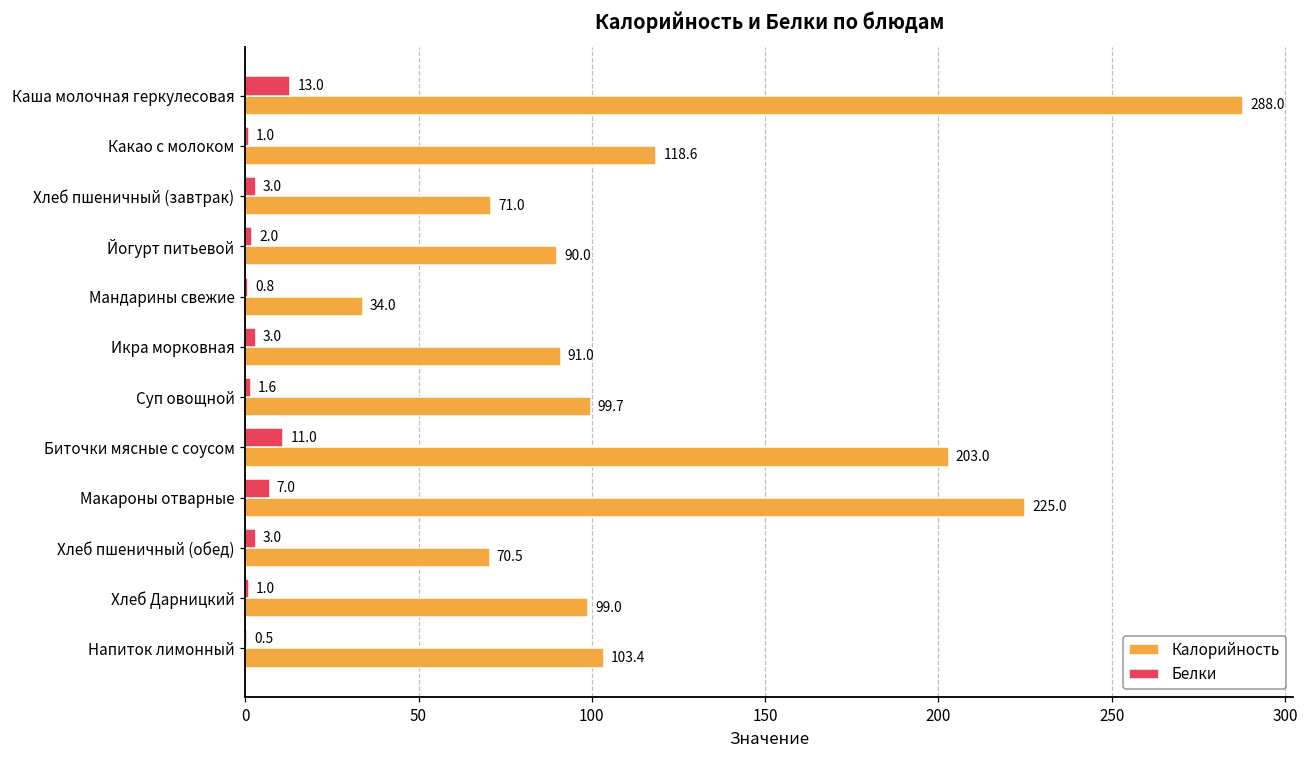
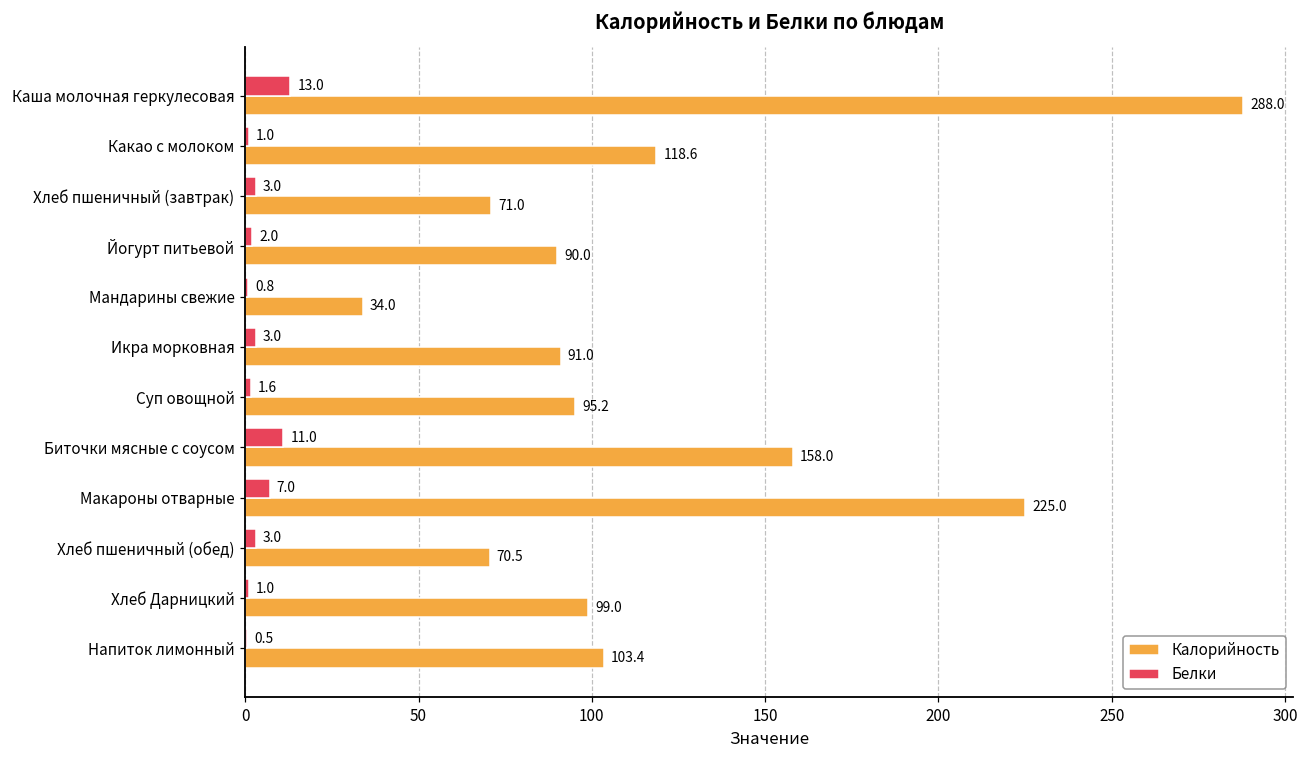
  {
    "Калорийность": {
      "Каша молочная геркулесовая": 288.0,
      "Какао с молоком": 118.6,
      "Хлеб пшеничный (завтрак)": 71.0,
      "Йогурт питьевой": 90.0,
      "Мандарины свежие": 34.0,
      "Икра морковная": 91.0,
-     "Суп овощной": 99.7,
-     "Биточки мясные с соусом": 203.0,
+     "Суп овощной": 95.2,
+     "Биточки мясные с соусом": 158.0,
      "Макароны отварные": 225.0,
      "Хлеб пшеничный (обед)": 70.5,
      "Хлеб Дарницкий": 99.0,
      "Напиток лимонный": 103.4
    },
    "Белки": {
      "Каша молочная геркулесовая": 13.0,
      "Какао с молоком": 1.0,
      "Хлеб пшеничный (завтрак)": 3.0,
      "Йогурт питьевой": 2.0,
      "Мандарины свежие": 0.8,
      "Икра морковная": 3.0,
      "Суп овощной": 1.6,
      "Биточки мясные с соусом": 11.0,
      "Макароны отварные": 7.0,
      "Хлеб пшеничный (обед)": 3.0,
      "Хлеб Дарницкий": 1.0,
      "Напиток лимонный": 0.5
    }
  }
